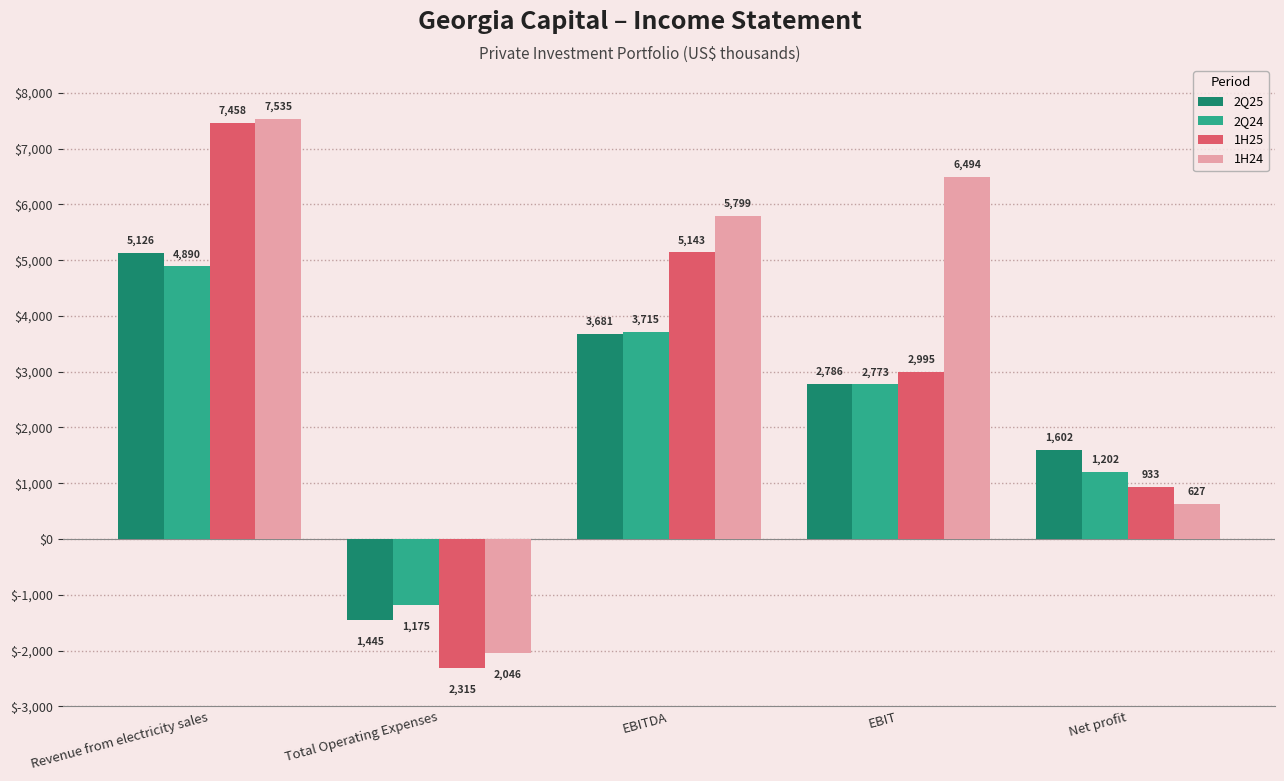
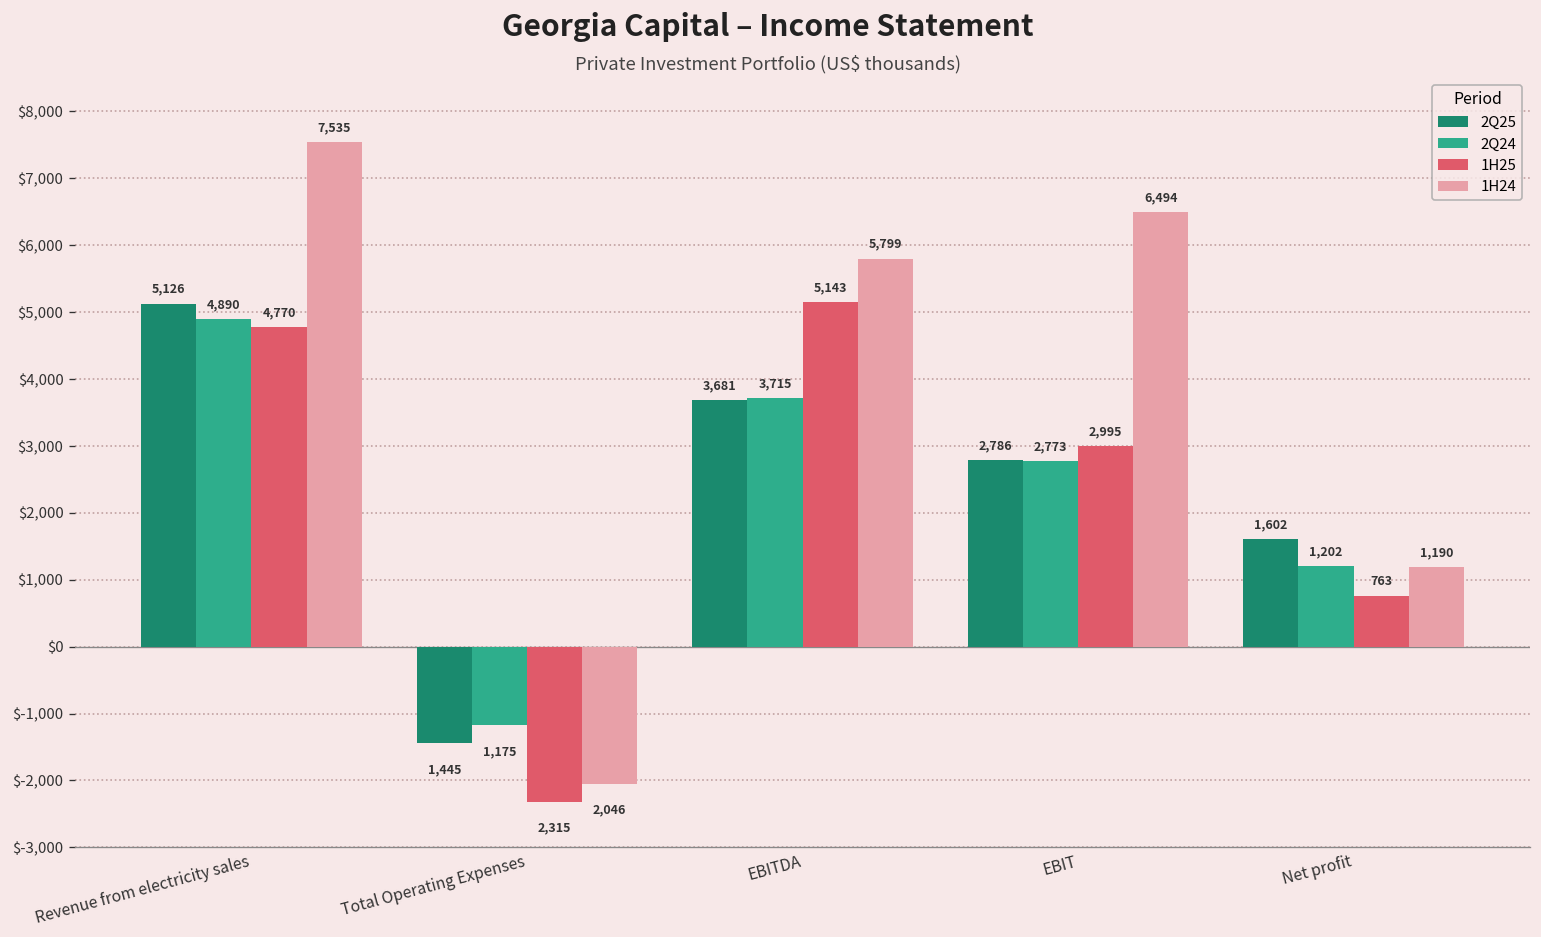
  {
    "1H25": {
-     "Revenue from electricity sales": "7,458",
+     "Revenue from electricity sales": "4,770",
      "EBITDA": "5,143",
      "EBIT": "2,995",
-     "Net profit": "933"
+     "Net profit": "763"
    },
    "1H24": {
      "Revenue from electricity sales": "7,535",
      "EBITDA": "5,799",
      "EBIT": "6,494",
-     "Net profit": "627"
+     "Net profit": "1,190"
    }
  }
